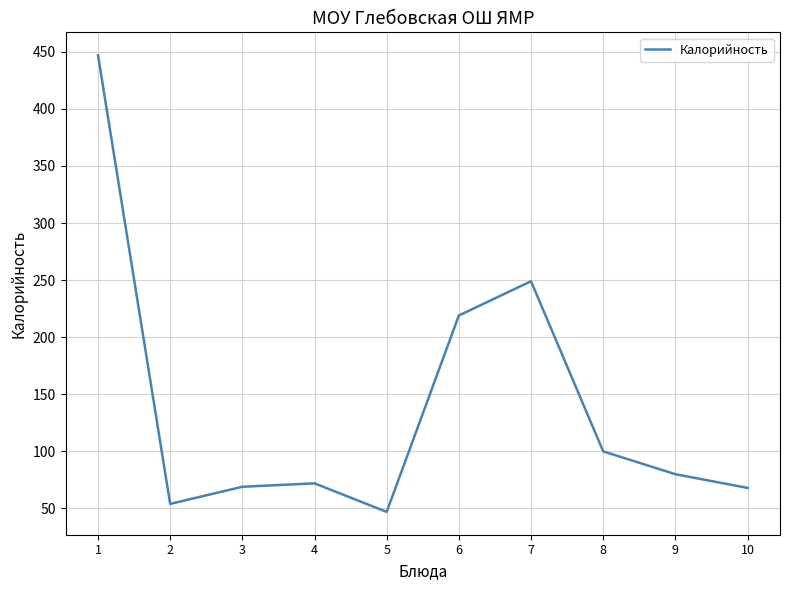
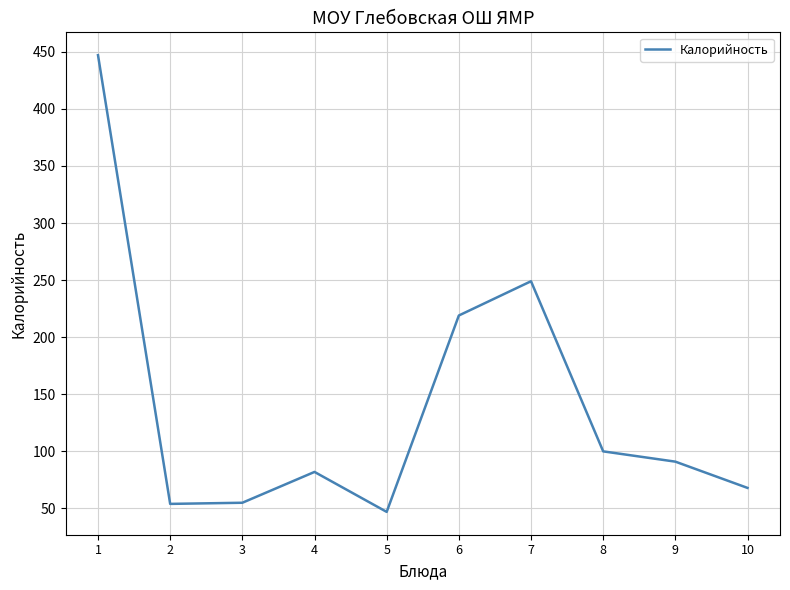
  {
    "1": 447,
    "2": 54,
-   "3": 69,
-   "4": 72,
+   "3": 55,
+   "4": 82,
    "5": 47,
    "6": 219,
    "7": 249,
    "8": 100,
-   "9": 80,
+   "9": 91,
    "10": 68
  }
